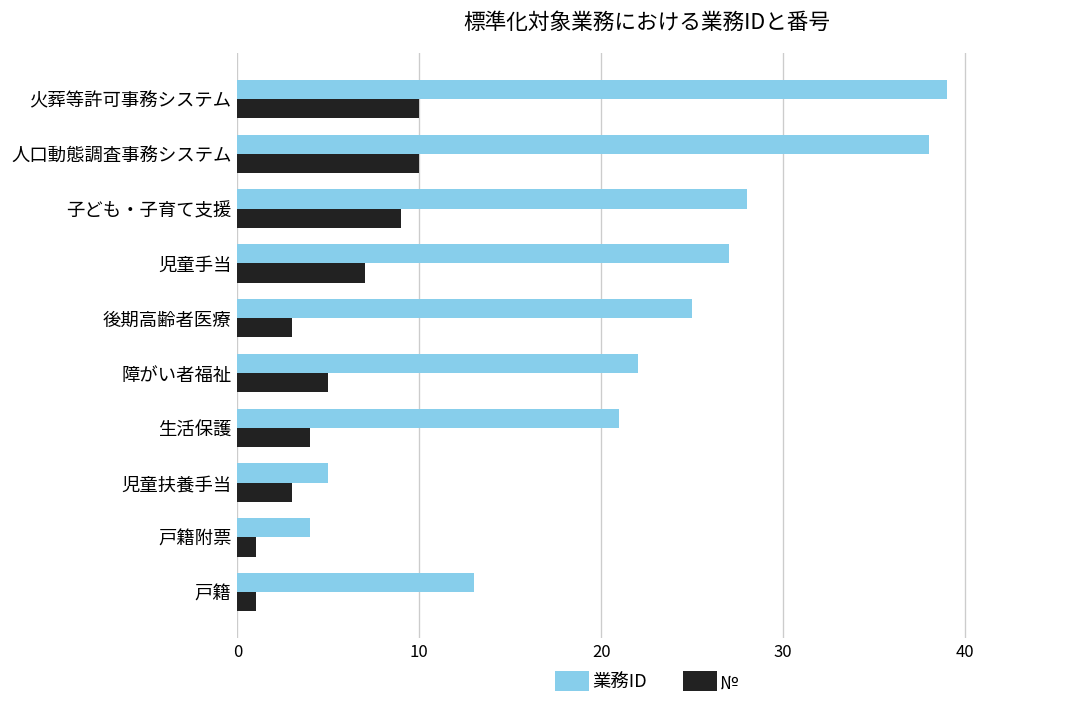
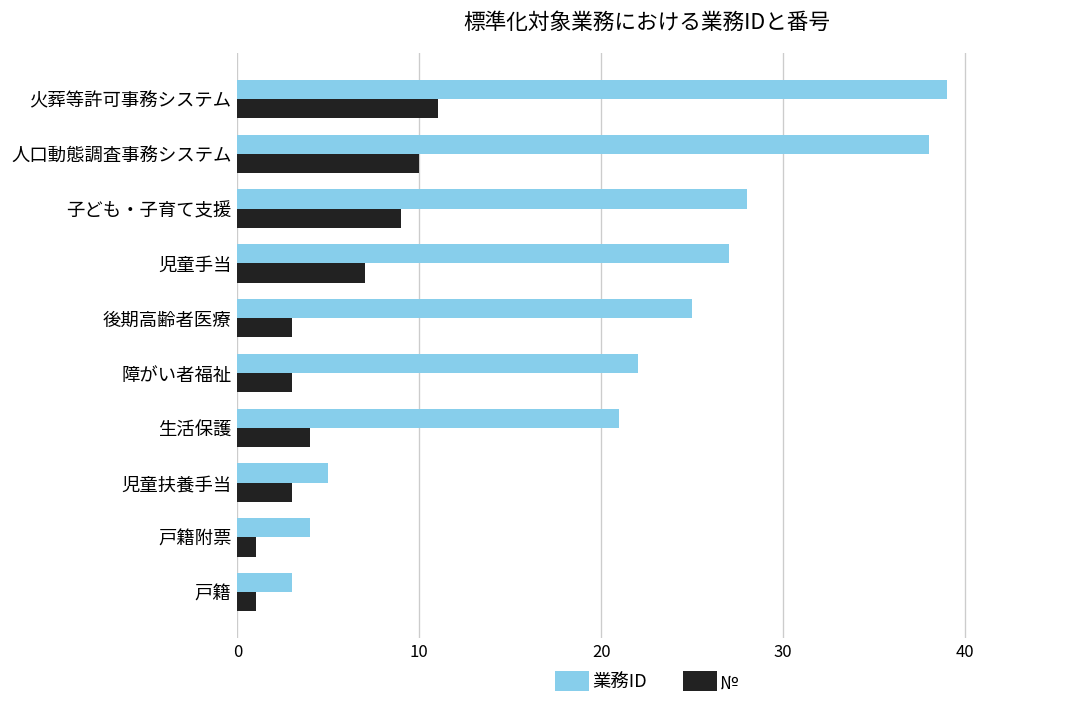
  {
    "業務ID": {
      "火葬等許可事務システム": 39,
      "人口動態調査事務システム": 38,
      "子ども・子育て支援": 28,
      "児童手当": 27,
      "後期高齢者医療": 25,
      "障がい者福祉": 22,
      "生活保護": 21,
      "児童扶養手当": 5,
      "戸籍附票": 4,
-     "戸籍": 13
+     "戸籍": 3
    },
    "№": {
-     "火葬等許可事務システム": 10,
+     "火葬等許可事務システム": 11,
      "人口動態調査事務システム": 10,
      "子ども・子育て支援": 9,
      "児童手当": 7,
      "後期高齢者医療": 3,
-     "障がい者福祉": 5,
+     "障がい者福祉": 3,
      "生活保護": 4,
      "児童扶養手当": 3,
      "戸籍附票": 1,
      "戸籍": 1
    }
  }
